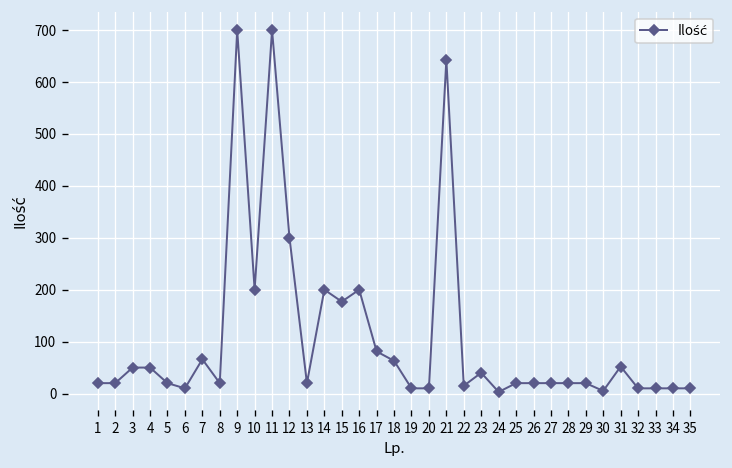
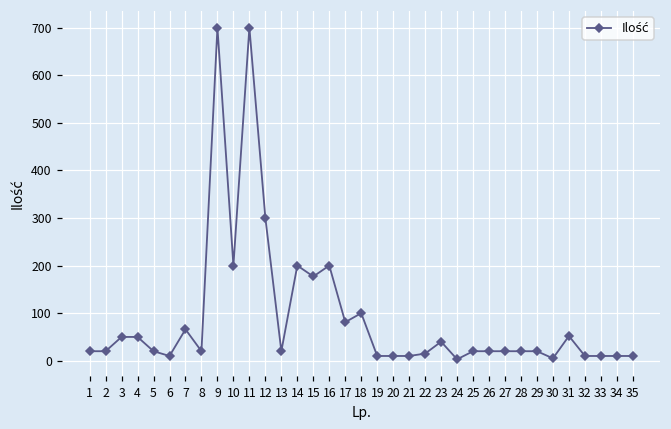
  {
    "1": 20,
    "2": 20,
    "3": 50,
    "4": 50,
    "5": 20,
    "6": 10,
    "7": 70,
    "8": 20,
    "9": 700,
    "10": 200,
    "11": 700,
    "12": 300,
    "13": 20,
    "14": 200,
    "15": 180,
    "16": 200,
    "17": 80,
-   "18": 60,
+   "18": 100,
    "19": 10,
    "20": 10,
-   "21": 640,
+   "21": 10,
    "22": 20,
    "23": 40,
    "24": 0,
    "25": 20,
    "26": 20,
    "27": 20,
    "28": 20,
    "29": 20,
    "30": 10,
    "31": 50,
    "32": 10,
    "33": 10,
    "34": 10,
    "35": 10
  }
